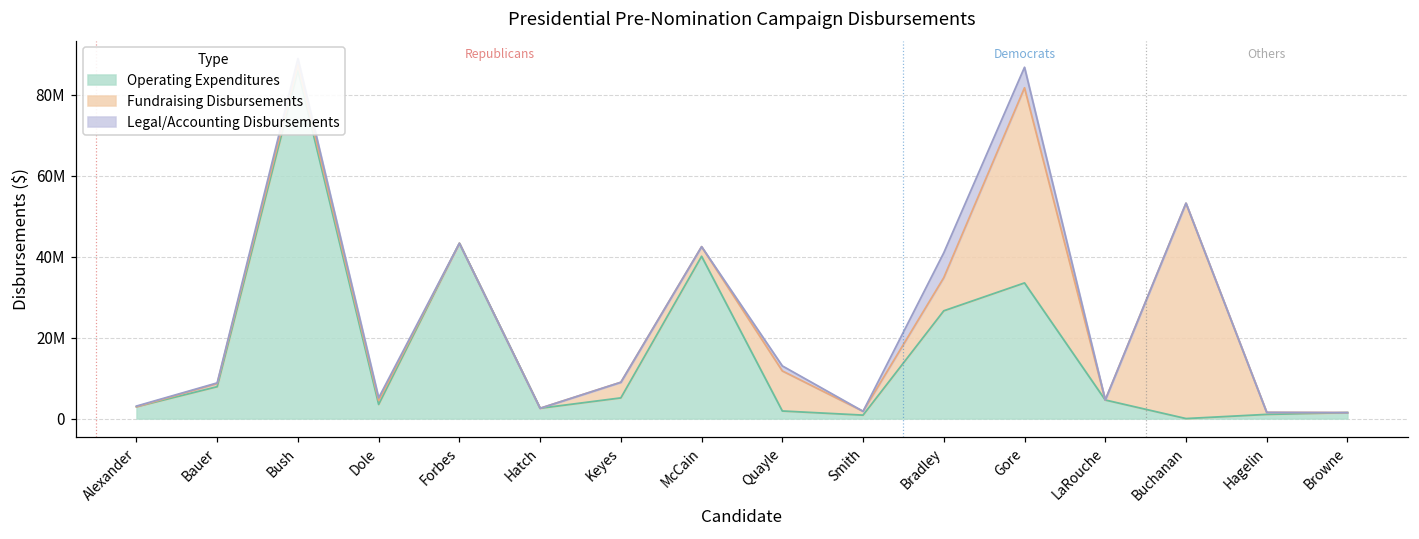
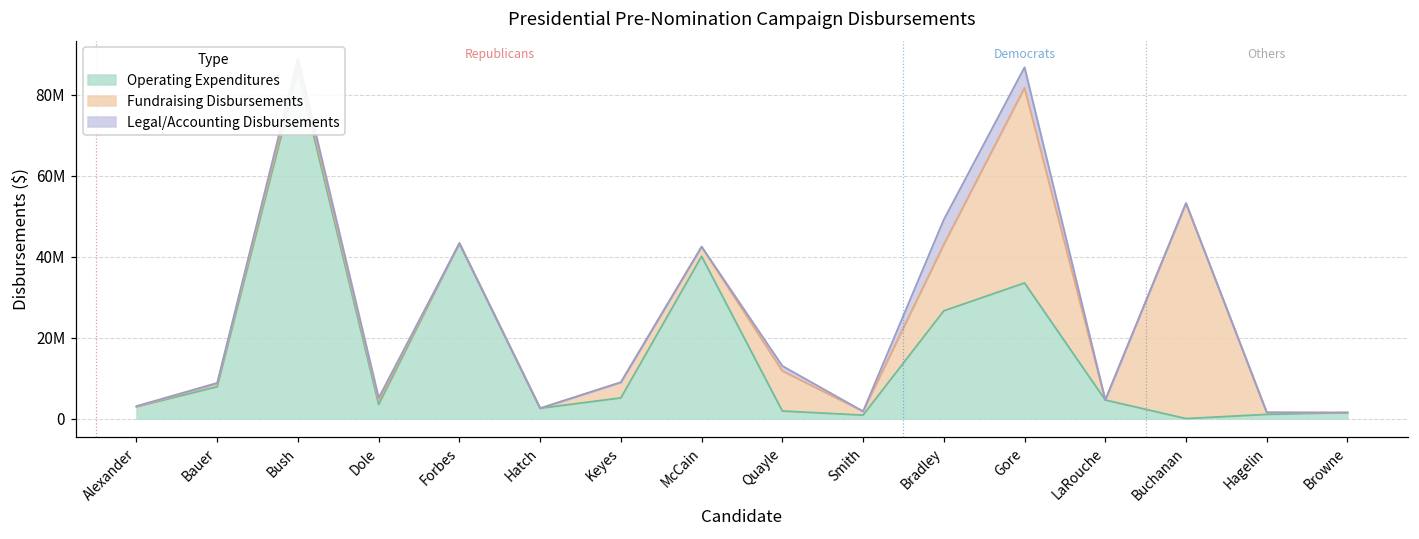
  {
    "Fundraising Disbursements": {
      "Quayle": 10000000,
-     "Bradley": 8000000,
+     "Bradley": 16000000,
      "Gore": 48000000
    }
  }
